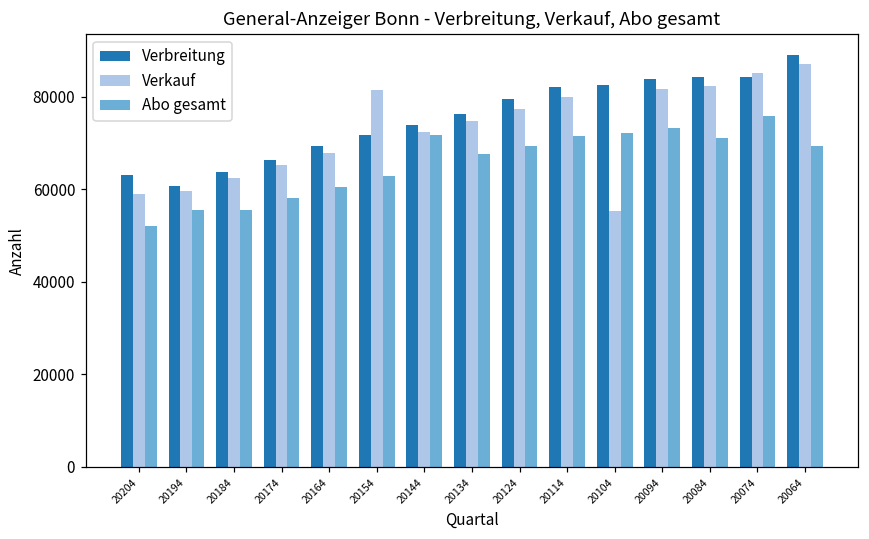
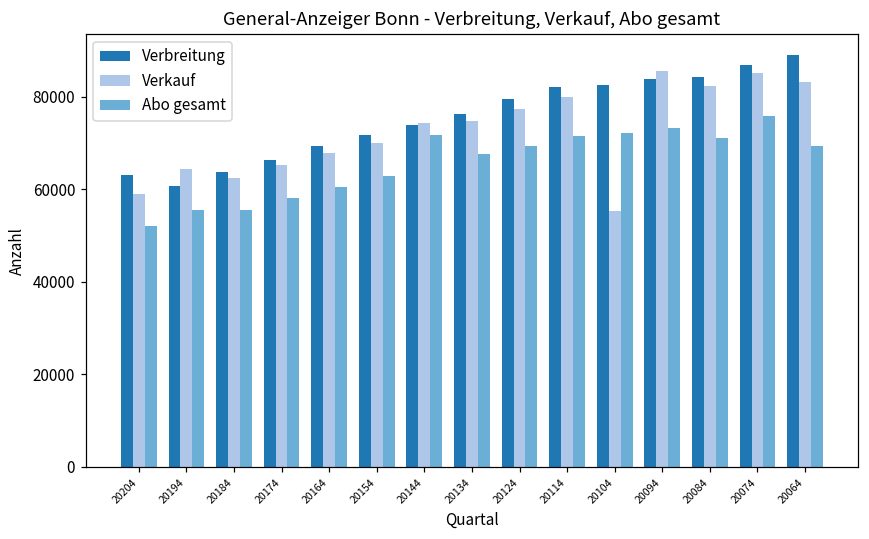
  {
    "Verbreitung": {
      "20204": 63000,
      "20194": 61000,
      "20184": 64000,
      "20174": 66000,
      "20164": 69000,
      "20154": 72000,
      "20144": 74000,
      "20134": 76000,
      "20124": 80000,
      "20114": 82000,
      "20104": 83000,
      "20094": 84000,
      "20084": 84000,
-     "20074": 84000,
+     "20074": 87000,
      "20064": 89000
    },
    "Verkauf": {
      "20204": 59000,
-     "20194": 60000,
+     "20194": 64000,
      "20184": 62000,
      "20174": 65000,
      "20164": 68000,
-     "20154": 81000,
-     "20144": 72000,
+     "20154": 70000,
+     "20144": 74000,
      "20134": 75000,
      "20124": 77000,
      "20114": 80000,
      "20104": 55000,
-     "20094": 82000,
+     "20094": 86000,
      "20084": 82000,
      "20074": 85000,
-     "20064": 87000
+     "20064": 83000
    },
    "Abo gesamt": {
      "20204": 52000,
      "20194": 55000,
      "20184": 55000,
      "20174": 58000,
      "20164": 60000,
      "20154": 63000,
      "20144": 72000,
      "20134": 67000,
      "20124": 69000,
      "20114": 71000,
      "20104": 72000,
      "20094": 73000,
      "20084": 71000,
      "20074": 76000,
      "20064": 69000
    }
  }
